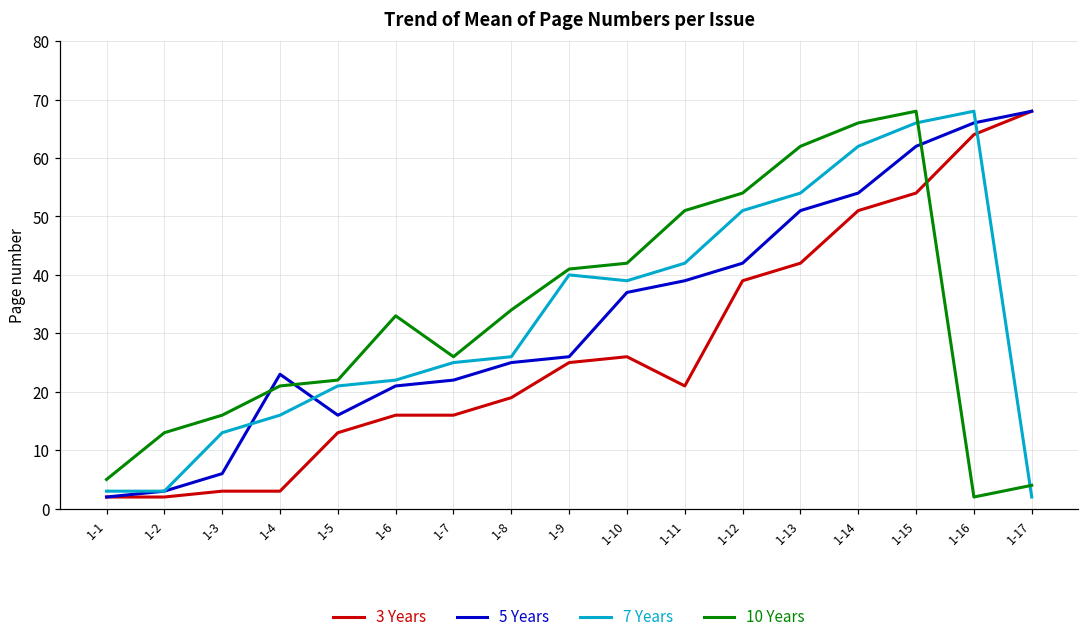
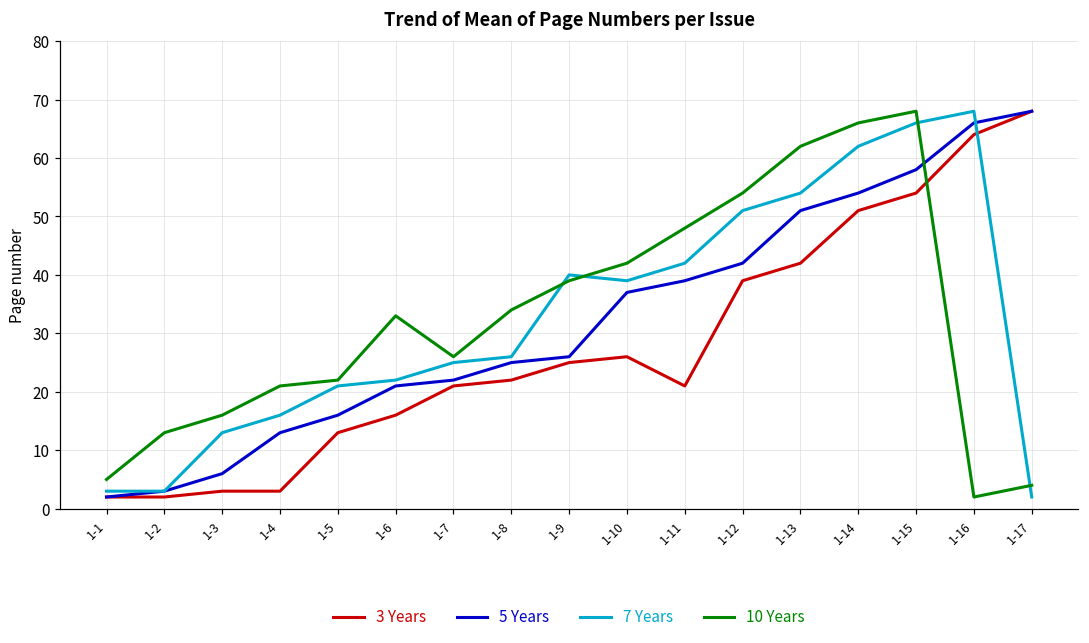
  {
    "3 Years": {
      "1-2": 2,
      "1-3": 3,
      "1-4": 3,
      "1-5": 13,
      "1-6": 16,
-     "1-7": 16,
-     "1-8": 19,
+     "1-7": 21,
+     "1-8": 22,
      "1-9": 25,
      "1-10": 26,
      "1-11": 21,
      "1-12": 39,
      "1-13": 42,
      "1-14": 51,
      "1-15": 54,
      "1-16": 64
    },
    "5 Years": {
      "1-3": 6,
-     "1-4": 23,
+     "1-4": 13,
      "1-5": 16,
      "1-6": 21,
      "1-7": 22,
      "1-8": 25,
      "1-9": 26,
      "1-10": 37,
      "1-11": 39,
      "1-12": 42,
      "1-13": 51,
      "1-14": 54,
-     "1-15": 62,
+     "1-15": 58,
      "1-16": 66
    },
    "7 Years": {
      "1-1": 3,
      "1-3": 13,
      "1-4": 16,
      "1-5": 21,
      "1-6": 22,
      "1-7": 25,
      "1-8": 26,
      "1-9": 40,
      "1-10": 39,
      "1-11": 42,
      "1-12": 51,
      "1-13": 54,
      "1-14": 62,
      "1-15": 66,
      "1-16": 68,
      "1-17": 2
    },
    "10 Years": {
      "1-1": 5,
      "1-2": 13,
      "1-3": 16,
      "1-4": 21,
      "1-5": 22,
      "1-6": 33,
      "1-7": 26,
      "1-8": 34,
-     "1-9": 41,
+     "1-9": 39,
      "1-10": 42,
-     "1-11": 51,
+     "1-11": 48,
      "1-12": 54,
      "1-13": 62,
      "1-14": 66,
      "1-15": 68,
      "1-16": 2,
      "1-17": 4
    }
  }
